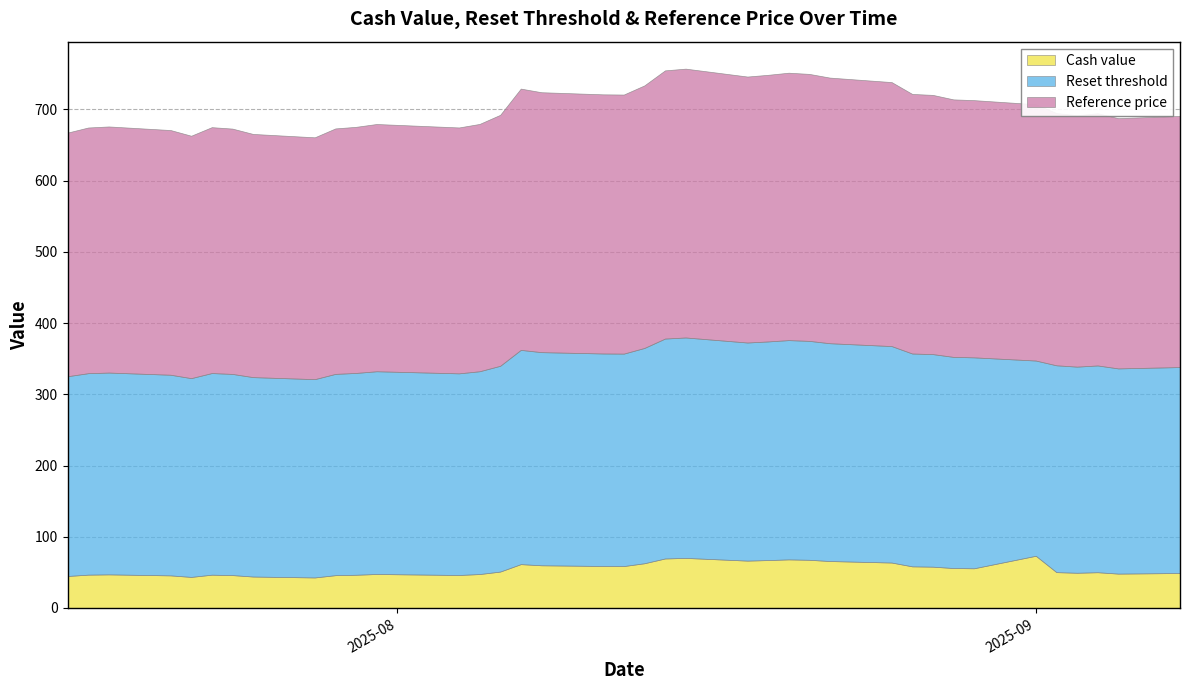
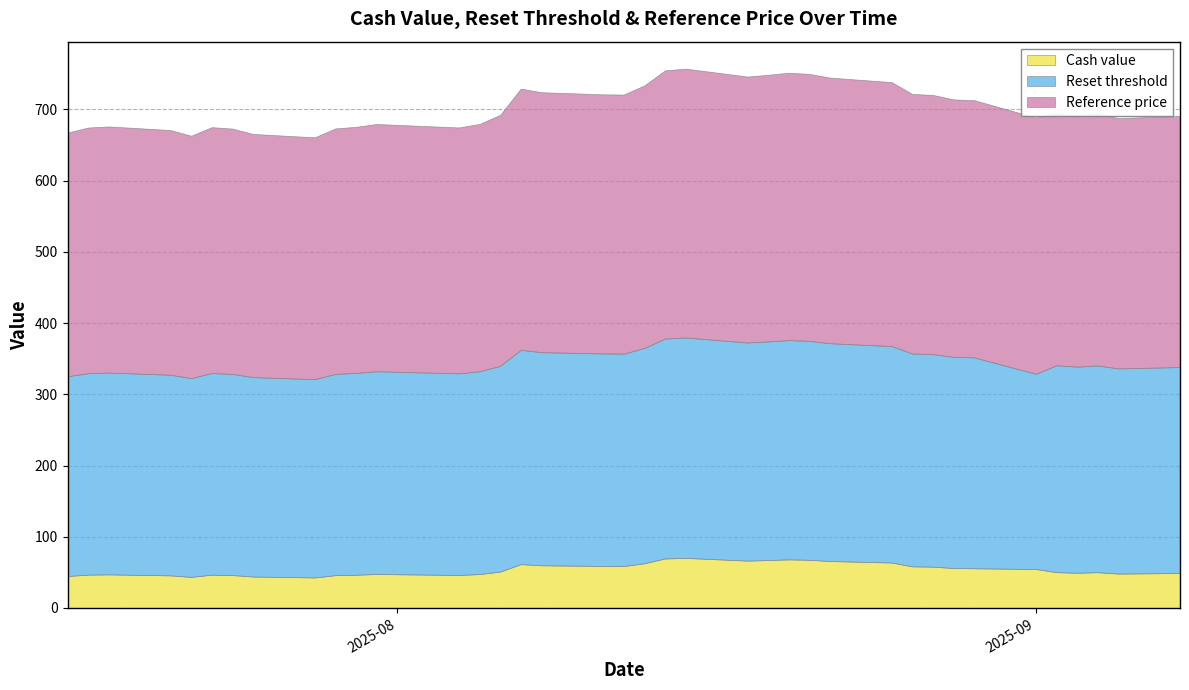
  {
    "Cash value": {
-     "2025-09": 70
+     "2025-09": 50
    },
    "Reset threshold": {
      "2025-09": 270
    }
  }
